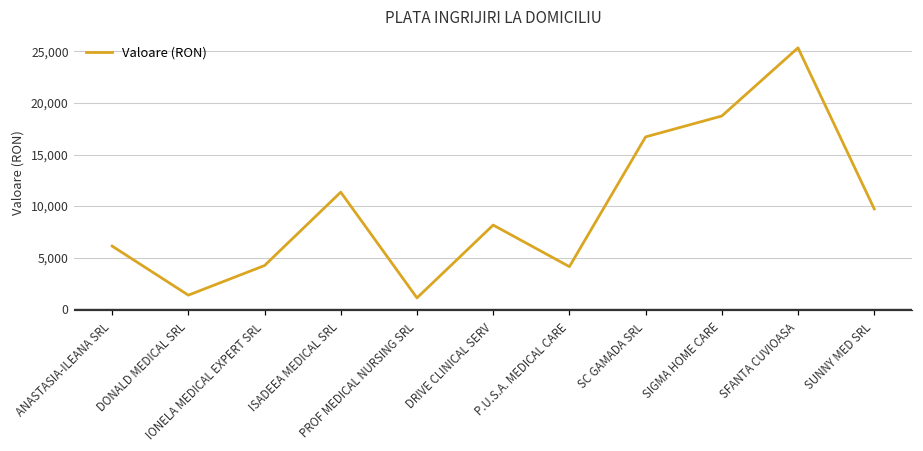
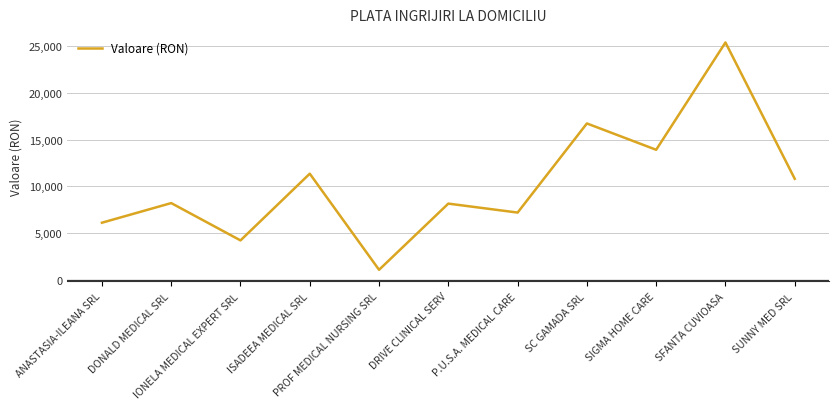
  {
    "ANASTASIA-ILEANA SRL": "6,000",
-   "DONALD MEDICAL SRL": "1,000",
+   "DONALD MEDICAL SRL": "8,000",
    "IONELA MEDICAL EXPERT SRL": "4,000",
    "ISADEEA MEDICAL SRL": "11,000",
    "PROF MEDICAL NURSING SRL": "1,000",
    "DRIVE CLINICAL SERV": "8,000",
-   "P.U.S.A. MEDICAL CARE": "4,000",
+   "P.U.S.A. MEDICAL CARE": "7,000",
    "SC GAMADA SRL": "17,000",
-   "SIGMA HOME CARE": "19,000",
+   "SIGMA HOME CARE": "14,000",
    "SFANTA CUVIOASA": "25,000",
-   "SUNNY MED SRL": "10,000"
+   "SUNNY MED SRL": "11,000"
  }
